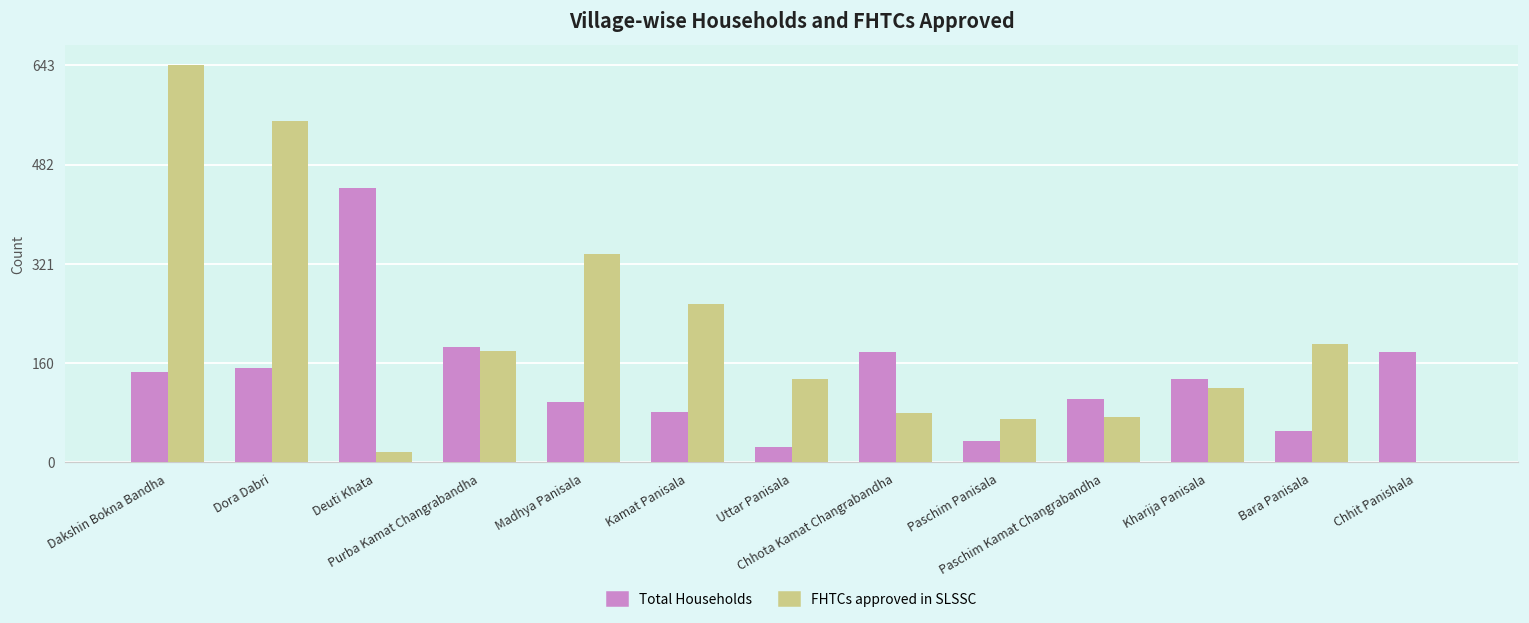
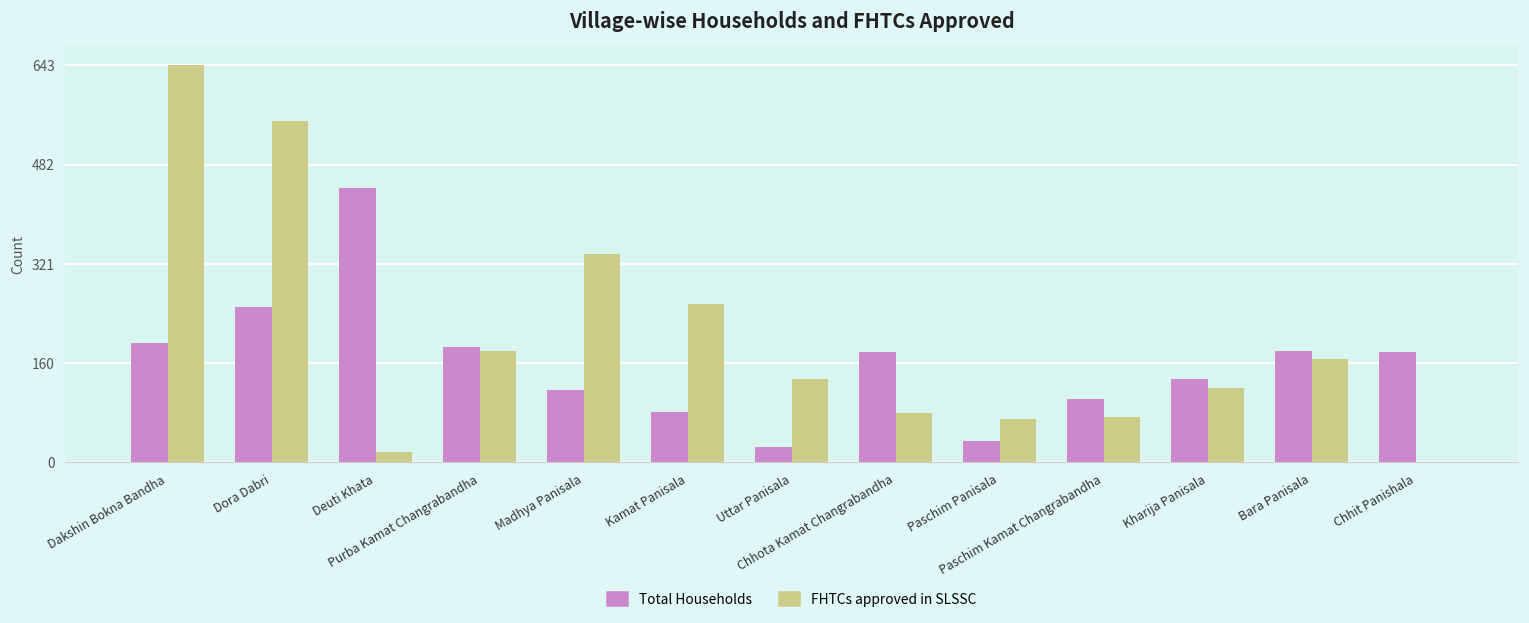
  {
    "Total Households": {
-     "Dakshin Bokna Bandha": 150,
-     "Dora Dabri": 150,
+     "Dakshin Bokna Bandha": 190,
+     "Dora Dabri": 250,
      "Deuti Khata": 450,
      "Purba Kamat Changrabandha": 190,
-     "Madhya Panisala": 100,
+     "Madhya Panisala": 120,
      "Kamat Panisala": 80,
      "Uttar Panisala": 30,
      "Chhota Kamat Changrabandha": 180,
      "Paschim Panisala": 40,
      "Paschim Kamat Changrabandha": 100,
      "Kharija Panisala": 140,
-     "Bara Panisala": 50,
+     "Bara Panisala": 180,
      "Chhit Panishala": 180
    },
    "FHTCs approved in SLSSC": {
      "Dakshin Bokna Bandha": 640,
      "Dora Dabri": 550,
      "Deuti Khata": 20,
      "Purba Kamat Changrabandha": 180,
      "Madhya Panisala": 340,
      "Kamat Panisala": 260,
      "Uttar Panisala": 140,
      "Chhota Kamat Changrabandha": 80,
      "Paschim Panisala": 70,
      "Paschim Kamat Changrabandha": 70,
      "Kharija Panisala": 120,
-     "Bara Panisala": 190,
+     "Bara Panisala": 170,
      "Chhit Panishala": 0
    }
  }
